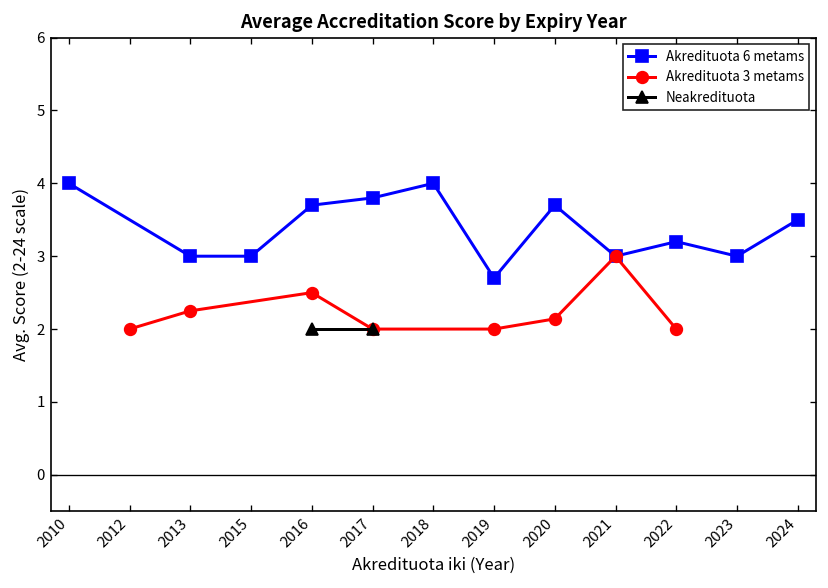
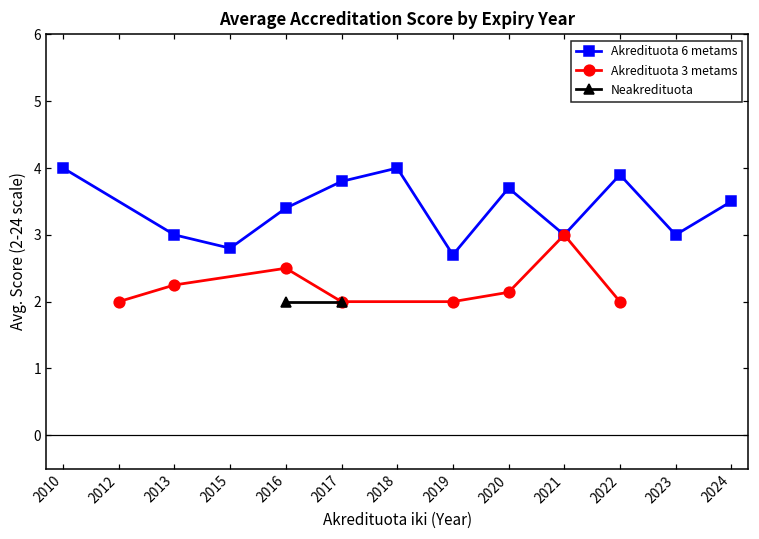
  {
    "Akredituota 6 metams": {
      "2010": 4.0,
      "2013": 3.0,
-     "2015": 3.0,
-     "2016": 3.7,
+     "2015": 2.8,
+     "2016": 3.4,
      "2017": 3.8,
      "2018": 4.0,
      "2019": 2.7,
      "2020": 3.7,
-     "2022": 3.2,
+     "2022": 3.9,
      "2023": 3.0,
      "2024": 3.5
    },
    "Akredituota 3 metams": {
      "2012": 2.0,
      "2013": 2.3,
      "2016": 2.5,
      "2019": 2.0,
      "2020": 2.1,
      "2022": 2.0
    },
    "Neakredituota": {
      "2016": 2.0
    }
  }
